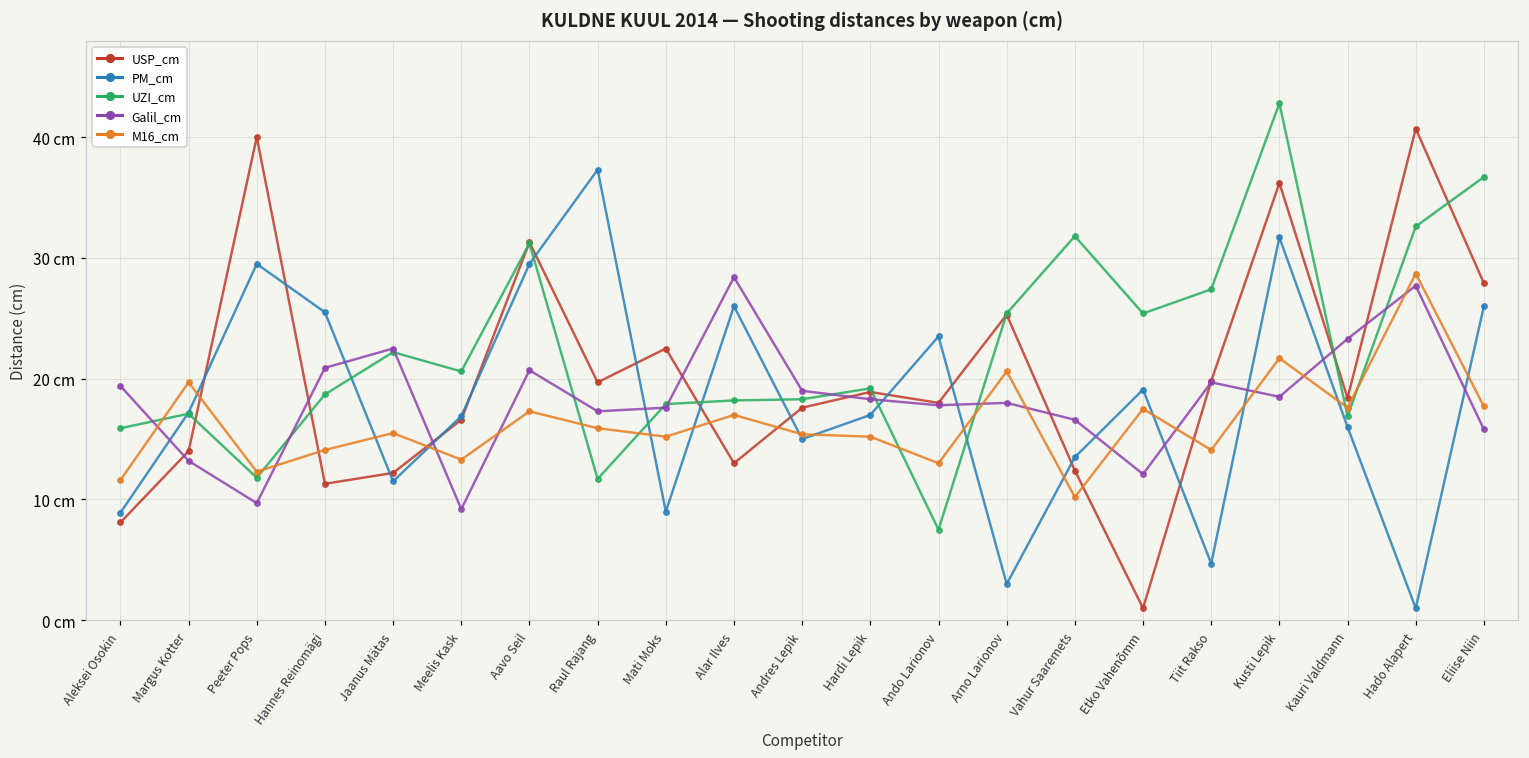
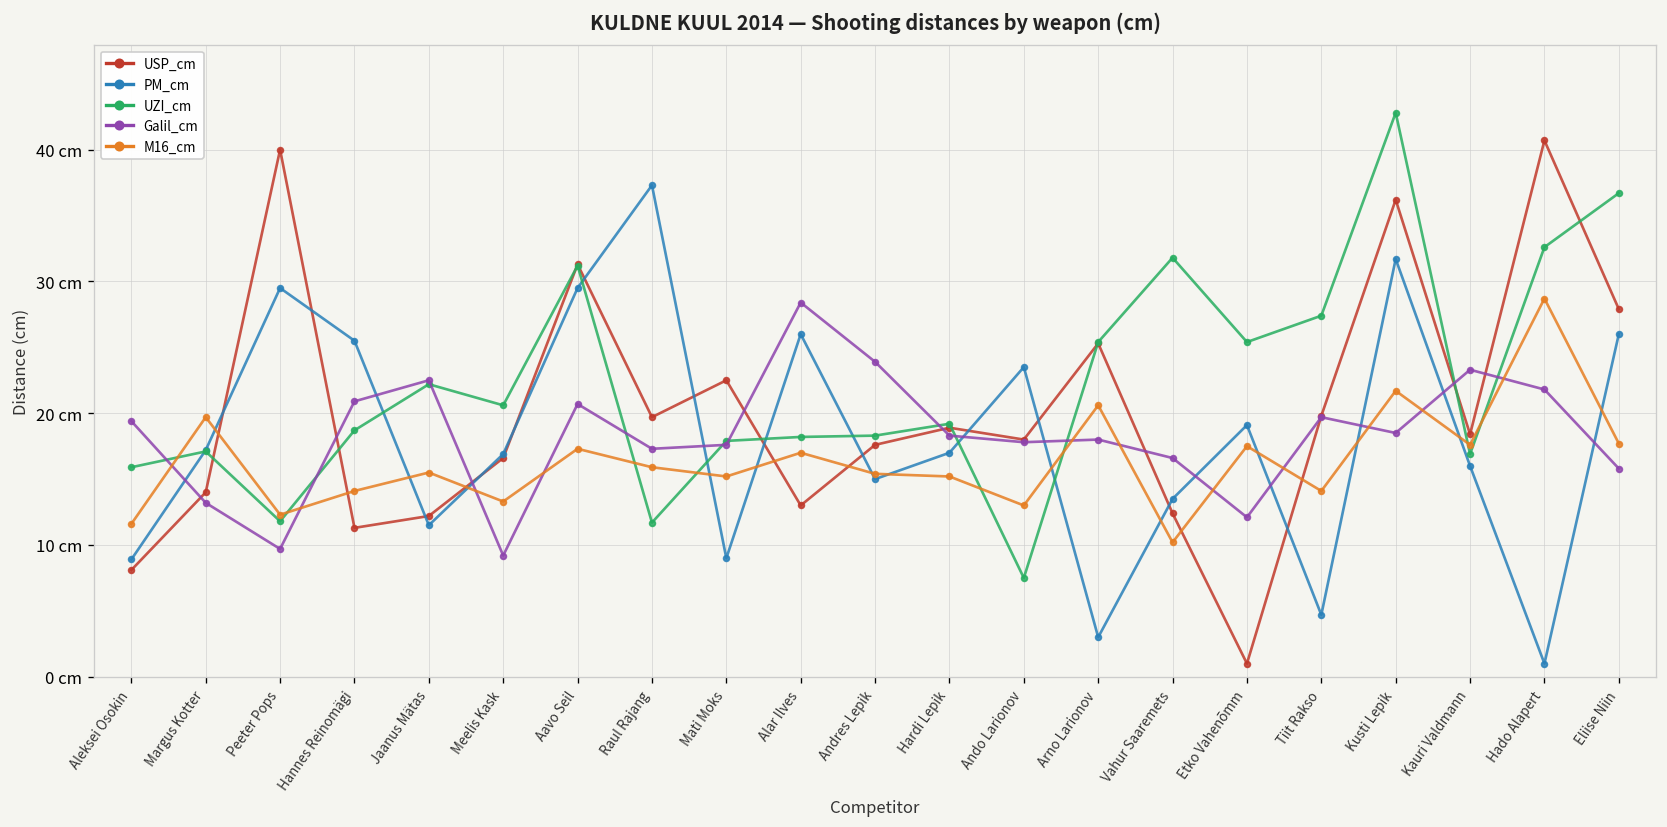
  {
    "USP_cm": {
      "Aleksei Osokin": "8.1 cm",
      "Margus Kotter": "14.0 cm",
      "Peeter Pops": "40.0 cm",
      "Hannes Reinomägi": "11.3 cm",
      "Jaanus Mätas": "12.2 cm",
      "Meelis Kask": "16.6 cm",
      "Raul Rajang": "19.7 cm",
      "Mati Moks": "22.5 cm",
      "Alar Ilves": "13.0 cm",
      "Andres Lepik": "17.6 cm",
      "Hardi Lepik": "18.9 cm",
      "Vahur Saaremets": "12.4 cm",
      "Etko Vahenõmm": "1.0 cm",
      "Kusti Lepik": "36.2 cm",
      "Kauri Valdmann": "18.4 cm",
      "Hado Alapert": "40.7 cm",
      "Eliise Niin": "27.9 cm"
    },
    "PM_cm": {
      "Aleksei Osokin": "8.9 cm",
      "Peeter Pops": "29.5 cm",
      "Hannes Reinomägi": "25.5 cm",
      "Jaanus Mätas": "11.5 cm",
      "Meelis Kask": "16.9 cm",
      "Aavo Seil": "29.5 cm",
      "Raul Rajang": "37.3 cm",
      "Mati Moks": "9.0 cm",
      "Alar Ilves": "26.0 cm",
      "Andres Lepik": "15.0 cm",
      "Hardi Lepik": "17.0 cm",
      "Ando Larionov": "23.5 cm",
      "Arno Larionov": "3.0 cm",
      "Vahur Saaremets": "13.5 cm",
      "Etko Vahenõmm": "19.1 cm",
      "Tiit Rakso": "4.7 cm",
      "Kusti Lepik": "31.7 cm",
      "Kauri Valdmann": "16.0 cm",
      "Hado Alapert": "1.0 cm",
      "Eliise Niin": "26.0 cm"
    },
    "UZI_cm": {
      "Aleksei Osokin": "15.9 cm",
      "Peeter Pops": "11.8 cm",
      "Hannes Reinomägi": "18.7 cm",
      "Jaanus Mätas": "22.2 cm",
      "Meelis Kask": "20.6 cm",
      "Raul Rajang": "11.7 cm",
      "Mati Moks": "17.9 cm",
      "Alar Ilves": "18.2 cm",
      "Andres Lepik": "18.3 cm",
      "Hardi Lepik": "19.2 cm",
      "Ando Larionov": "7.5 cm",
      "Vahur Saaremets": "31.8 cm",
      "Etko Vahenõmm": "25.4 cm",
      "Tiit Rakso": "27.4 cm",
      "Kusti Lepik": "42.8 cm",
      "Kauri Valdmann": "16.9 cm",
      "Hado Alapert": "32.6 cm",
      "Eliise Niin": "36.7 cm"
    },
    "Galil_cm": {
      "Aleksei Osokin": "19.4 cm",
      "Margus Kotter": "13.2 cm",
      "Peeter Pops": "9.7 cm",
      "Hannes Reinomägi": "20.9 cm",
      "Jaanus Mätas": "22.5 cm",
      "Meelis Kask": "9.2 cm",
      "Aavo Seil": "20.7 cm",
      "Raul Rajang": "17.3 cm",
      "Mati Moks": "17.6 cm",
      "Alar Ilves": "28.4 cm",
-     "Andres Lepik": "19.0 cm",
+     "Andres Lepik": "23.9 cm",
      "Hardi Lepik": "18.3 cm",
      "Arno Larionov": "18.0 cm",
      "Vahur Saaremets": "16.6 cm",
      "Etko Vahenõmm": "12.1 cm",
      "Kusti Lepik": "18.5 cm",
      "Kauri Valdmann": "23.3 cm",
-     "Hado Alapert": "27.7 cm",
+     "Hado Alapert": "21.8 cm",
      "Eliise Niin": "15.8 cm"
    },
    "M16_cm": {
      "Aleksei Osokin": "11.6 cm",
      "Margus Kotter": "19.7 cm",
      "Peeter Pops": "12.3 cm",
      "Hannes Reinomägi": "14.1 cm",
      "Jaanus Mätas": "15.5 cm",
      "Meelis Kask": "13.3 cm",
      "Aavo Seil": "17.3 cm",
      "Raul Rajang": "15.9 cm",
      "Mati Moks": "15.2 cm",
      "Alar Ilves": "17.0 cm",
      "Andres Lepik": "15.4 cm",
      "Hardi Lepik": "15.2 cm",
      "Ando Larionov": "13.0 cm",
      "Arno Larionov": "20.6 cm",
      "Vahur Saaremets": "10.2 cm",
      "Etko Vahenõmm": "17.5 cm",
      "Tiit Rakso": "14.1 cm",
      "Kusti Lepik": "21.7 cm",
      "Kauri Valdmann": "17.6 cm",
      "Hado Alapert": "28.7 cm",
      "Eliise Niin": "17.7 cm"
    }
  }
